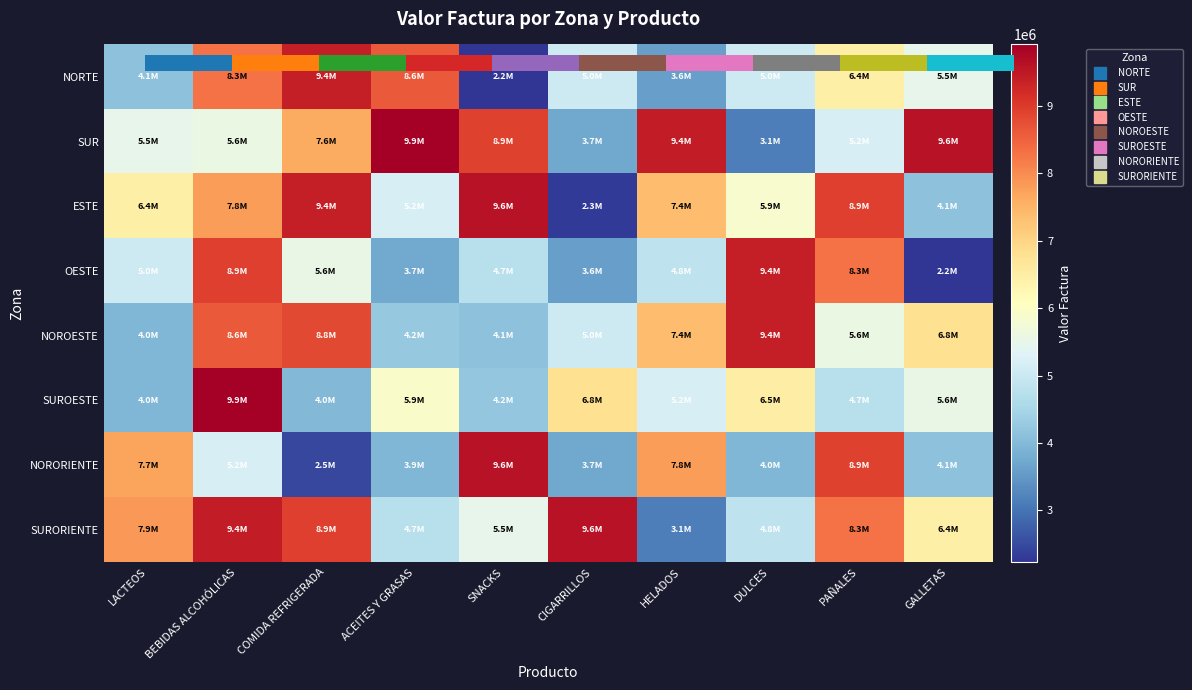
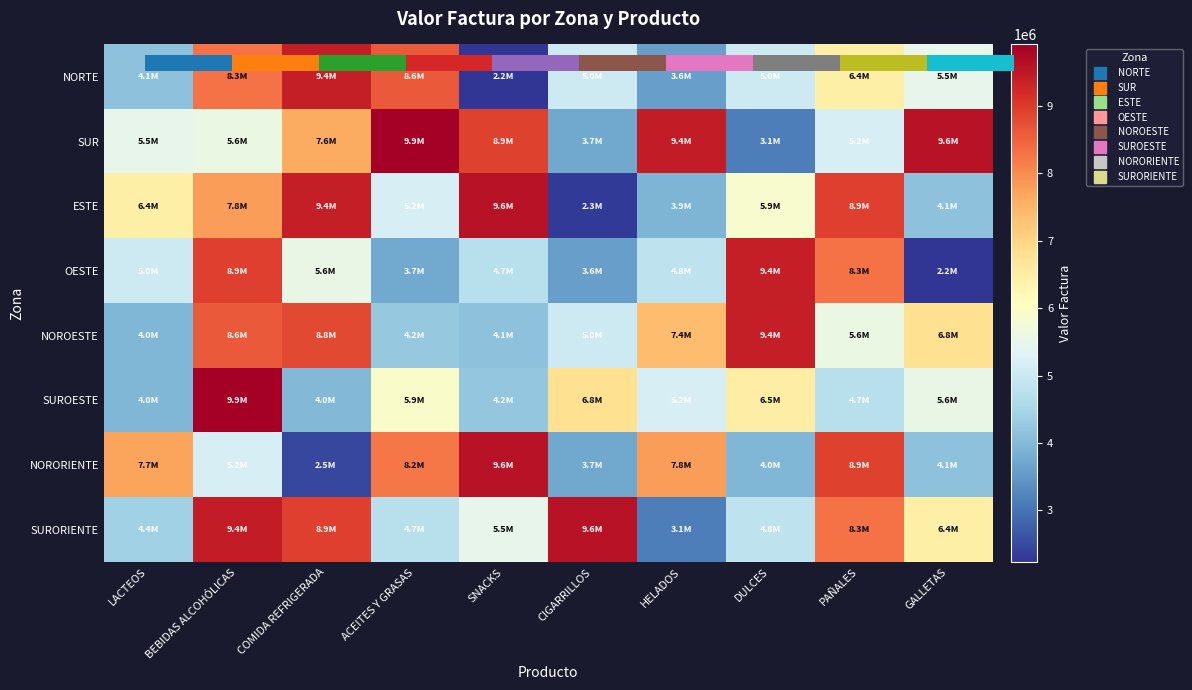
  {
    "Valor Factura por Zona y Producto": {
      "NORTE": {
        "LACTEOS": "4.1M",
        "BEBIDAS ALCOHÓLICAS": "8.3M",
        "COMIDA REFRIGERADA": "9.4M",
        "ACEITES Y GRASAS": "8.6M",
        "SNACKS": "2.2M",
        "CIGARRILLOS": "5.0M",
        "HELADOS": "3.6M",
        "DULCES": "5.0M",
        "PAÑALES": "6.4M",
        "GALLETAS": "5.5M"
      },
      "SUR": {
        "LACTEOS": "5.5M",
        "BEBIDAS ALCOHÓLICAS": "5.6M",
        "COMIDA REFRIGERADA": "7.6M",
        "ACEITES Y GRASAS": "9.9M",
        "SNACKS": "8.9M",
        "CIGARRILLOS": "3.7M",
        "HELADOS": "9.4M",
        "DULCES": "3.1M",
        "GALLETAS": "9.6M"
      },
      "ESTE": {
        "LACTEOS": "6.4M",
        "BEBIDAS ALCOHÓLICAS": "7.8M",
        "COMIDA REFRIGERADA": "9.4M",
        "SNACKS": "9.6M",
        "CIGARRILLOS": "2.3M",
-       "HELADOS": "7.4M",
+       "HELADOS": "3.9M",
        "DULCES": "5.9M",
        "PAÑALES": "8.9M",
        "GALLETAS": "4.1M"
      },
      "OESTE": {
        "LACTEOS": "5.0M",
        "BEBIDAS ALCOHÓLICAS": "8.9M",
        "COMIDA REFRIGERADA": "5.6M",
        "ACEITES Y GRASAS": "3.7M",
        "SNACKS": "4.7M",
        "CIGARRILLOS": "3.6M",
        "HELADOS": "4.8M",
        "DULCES": "9.4M",
        "PAÑALES": "8.3M",
        "GALLETAS": "2.2M"
      },
      "NOROESTE": {
        "LACTEOS": "4.0M",
        "BEBIDAS ALCOHÓLICAS": "8.6M",
        "COMIDA REFRIGERADA": "8.8M",
        "ACEITES Y GRASAS": "4.2M",
        "SNACKS": "4.1M",
        "CIGARRILLOS": "5.0M",
        "HELADOS": "7.4M",
        "DULCES": "9.4M",
        "PAÑALES": "5.6M",
        "GALLETAS": "6.8M"
      },
      "SUROESTE": {
        "LACTEOS": "4.0M",
        "BEBIDAS ALCOHÓLICAS": "9.9M",
        "COMIDA REFRIGERADA": "4.0M",
        "ACEITES Y GRASAS": "5.9M",
        "SNACKS": "4.2M",
        "CIGARRILLOS": "6.8M",
        "DULCES": "6.5M",
        "PAÑALES": "4.7M",
        "GALLETAS": "5.6M"
      },
      "NORORIENTE": {
        "LACTEOS": "7.7M",
        "COMIDA REFRIGERADA": "2.5M",
-       "ACEITES Y GRASAS": "3.9M",
+       "ACEITES Y GRASAS": "8.2M",
        "SNACKS": "9.6M",
        "CIGARRILLOS": "3.7M",
        "HELADOS": "7.8M",
        "DULCES": "4.0M",
        "PAÑALES": "8.9M",
        "GALLETAS": "4.1M"
      },
      "SURORIENTE": {
-       "LACTEOS": "7.9M",
+       "LACTEOS": "4.4M",
        "BEBIDAS ALCOHÓLICAS": "9.4M",
        "COMIDA REFRIGERADA": "8.9M",
        "ACEITES Y GRASAS": "4.7M",
        "SNACKS": "5.5M",
        "CIGARRILLOS": "9.6M",
        "HELADOS": "3.1M",
        "DULCES": "4.8M",
        "PAÑALES": "8.3M",
        "GALLETAS": "6.4M"
      }
    }
  }
